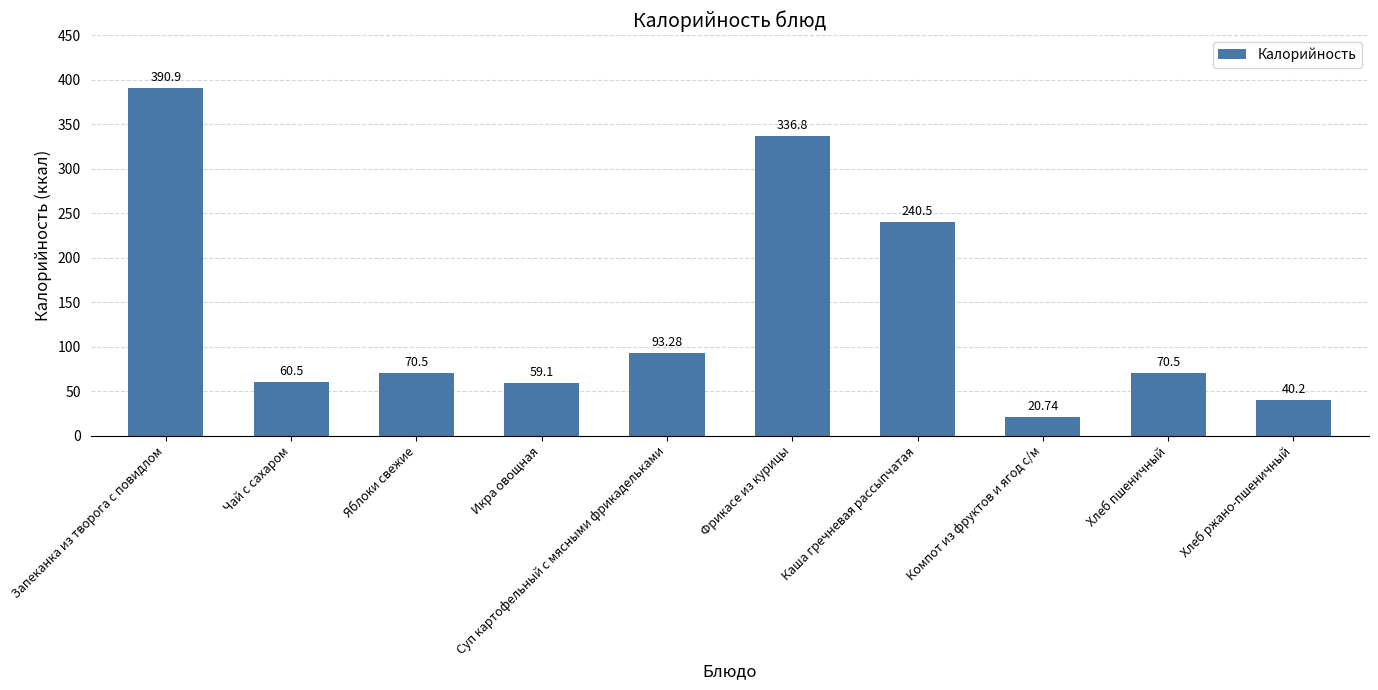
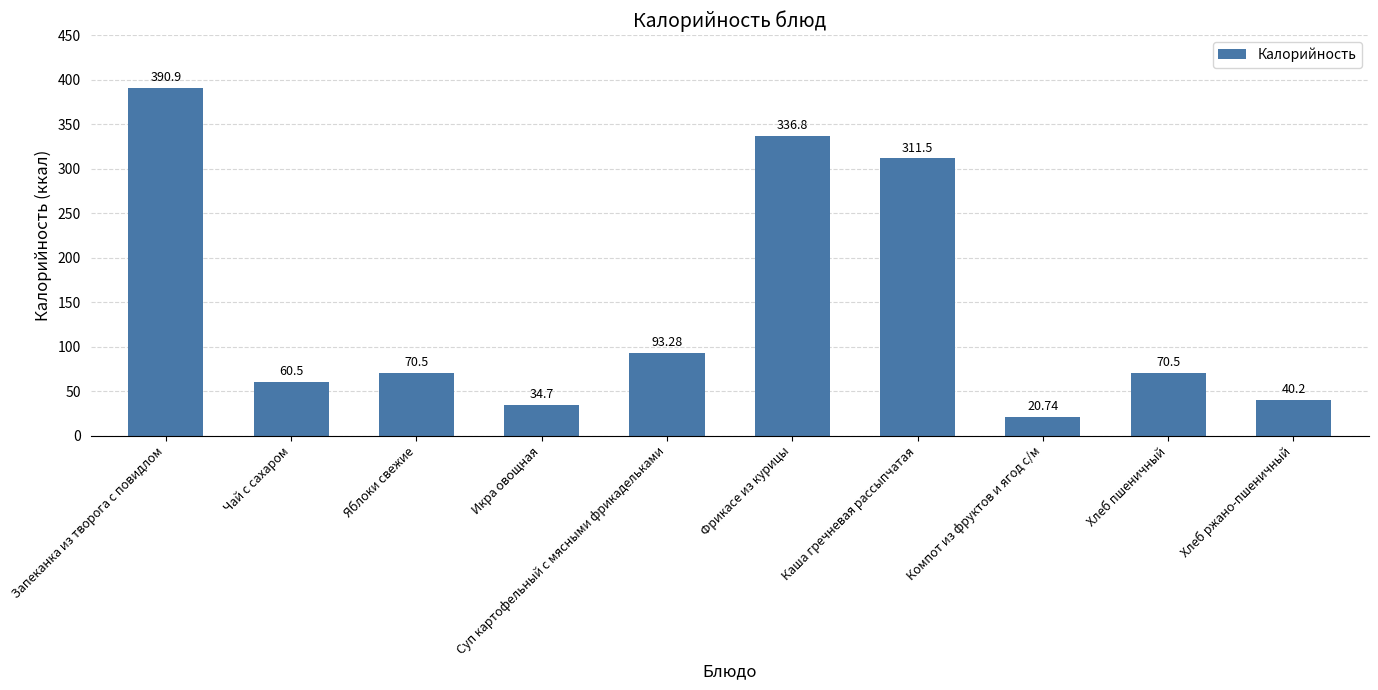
  {
    "Запеканка из творога с повидлом": 390.9,
    "Чай с сахаром": 60.5,
    "Яблоки свежие": 70.5,
-   "Икра овощная": 59.1,
+   "Икра овощная": 34.7,
    "Суп картофельный с мясными фрикадельками": 93.28,
    "Фрикасе из курицы": 336.8,
-   "Каша гречневая рассыпчатая": 240.5,
+   "Каша гречневая рассыпчатая": 311.5,
    "Компот из фруктов и ягод с/м": 20.74,
    "Хлеб пшеничный": 70.5,
    "Хлеб ржано-пшеничный": 40.2
  }
